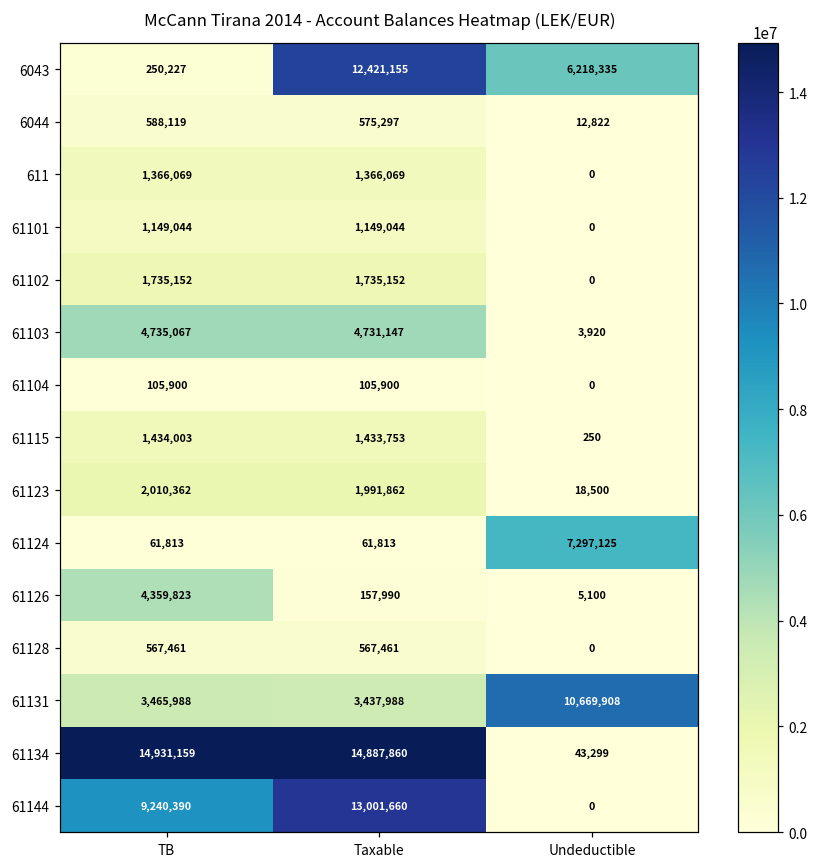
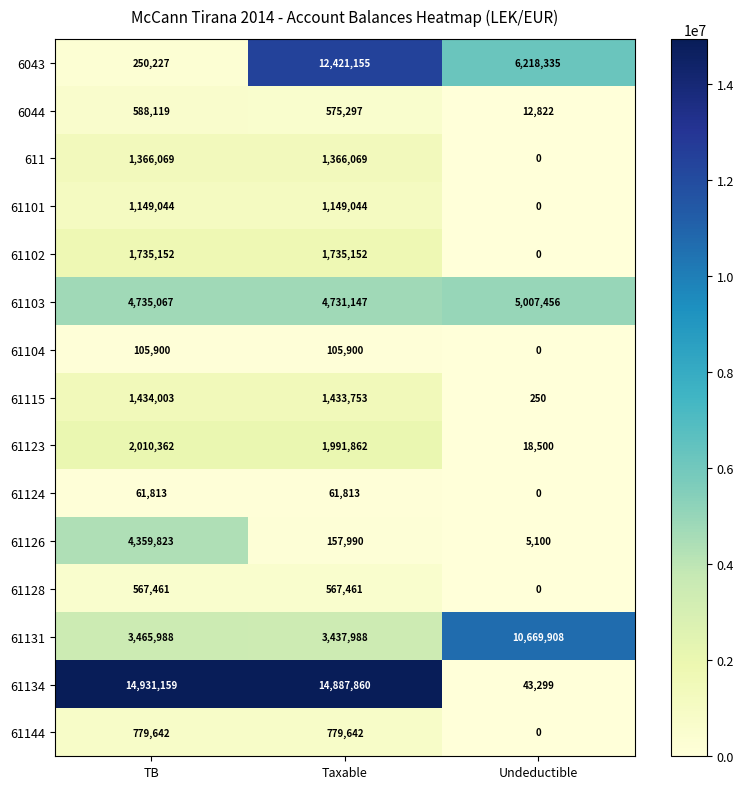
  {
    "6043": {
      "TB": "250,227",
      "Taxable": "12,421,155",
      "Undeductible": "6,218,335"
    },
    "6044": {
      "TB": "588,119",
      "Taxable": "575,297",
      "Undeductible": "12,822"
    },
    "611": {
      "TB": "1,366,069",
      "Taxable": "1,366,069",
      "Undeductible": "0"
    },
    "61101": {
      "TB": "1,149,044",
      "Taxable": "1,149,044",
      "Undeductible": "0"
    },
    "61102": {
      "TB": "1,735,152",
      "Taxable": "1,735,152",
      "Undeductible": "0"
    },
    "61103": {
      "TB": "4,735,067",
      "Taxable": "4,731,147",
-     "Undeductible": "3,920"
+     "Undeductible": "5,007,456"
    },
    "61104": {
      "TB": "105,900",
      "Taxable": "105,900",
      "Undeductible": "0"
    },
    "61115": {
      "TB": "1,434,003",
      "Taxable": "1,433,753",
      "Undeductible": "250"
    },
    "61123": {
      "TB": "2,010,362",
      "Taxable": "1,991,862",
      "Undeductible": "18,500"
    },
    "61124": {
      "TB": "61,813",
      "Taxable": "61,813",
-     "Undeductible": "7,297,125"
+     "Undeductible": "0"
    },
    "61126": {
      "TB": "4,359,823",
      "Taxable": "157,990",
      "Undeductible": "5,100"
    },
    "61128": {
      "TB": "567,461",
      "Taxable": "567,461",
      "Undeductible": "0"
    },
    "61131": {
      "TB": "3,465,988",
      "Taxable": "3,437,988",
      "Undeductible": "10,669,908"
    },
    "61134": {
      "TB": "14,931,159",
      "Taxable": "14,887,860",
      "Undeductible": "43,299"
    },
    "61144": {
-     "TB": "9,240,390",
-     "Taxable": "13,001,660",
+     "TB": "779,642",
+     "Taxable": "779,642",
      "Undeductible": "0"
    }
  }
